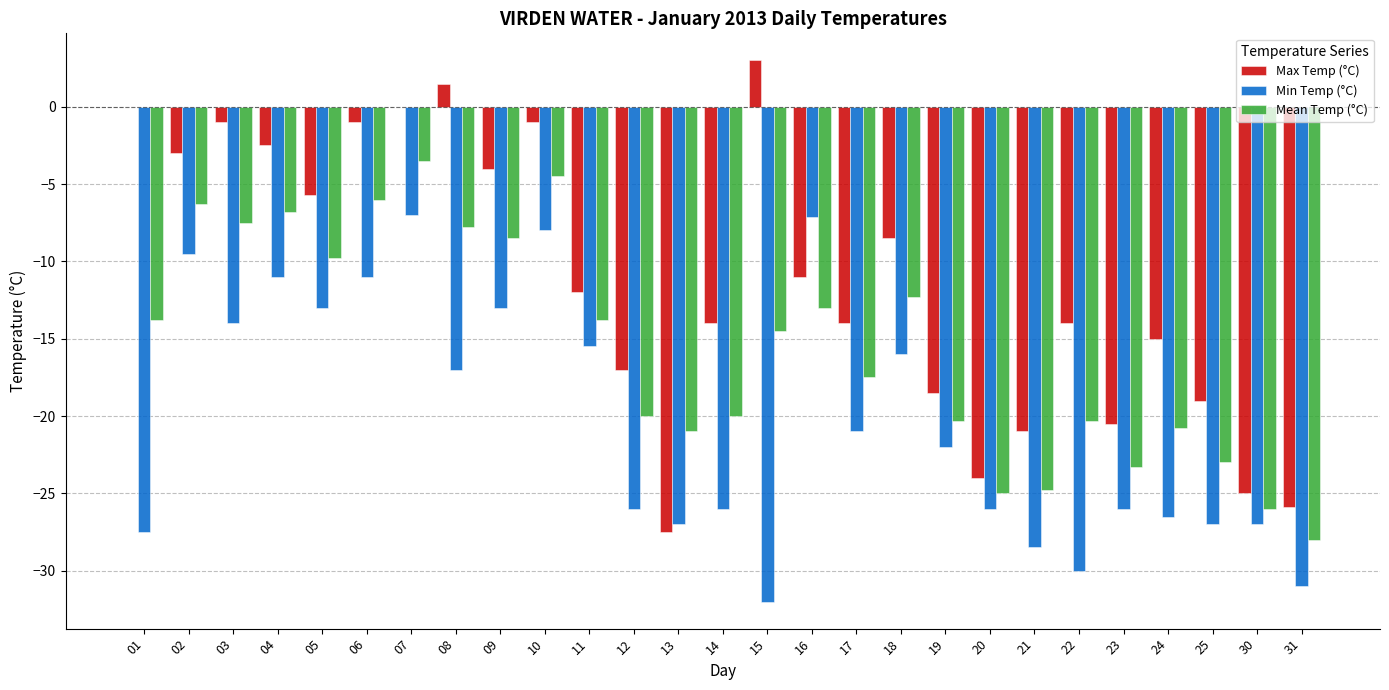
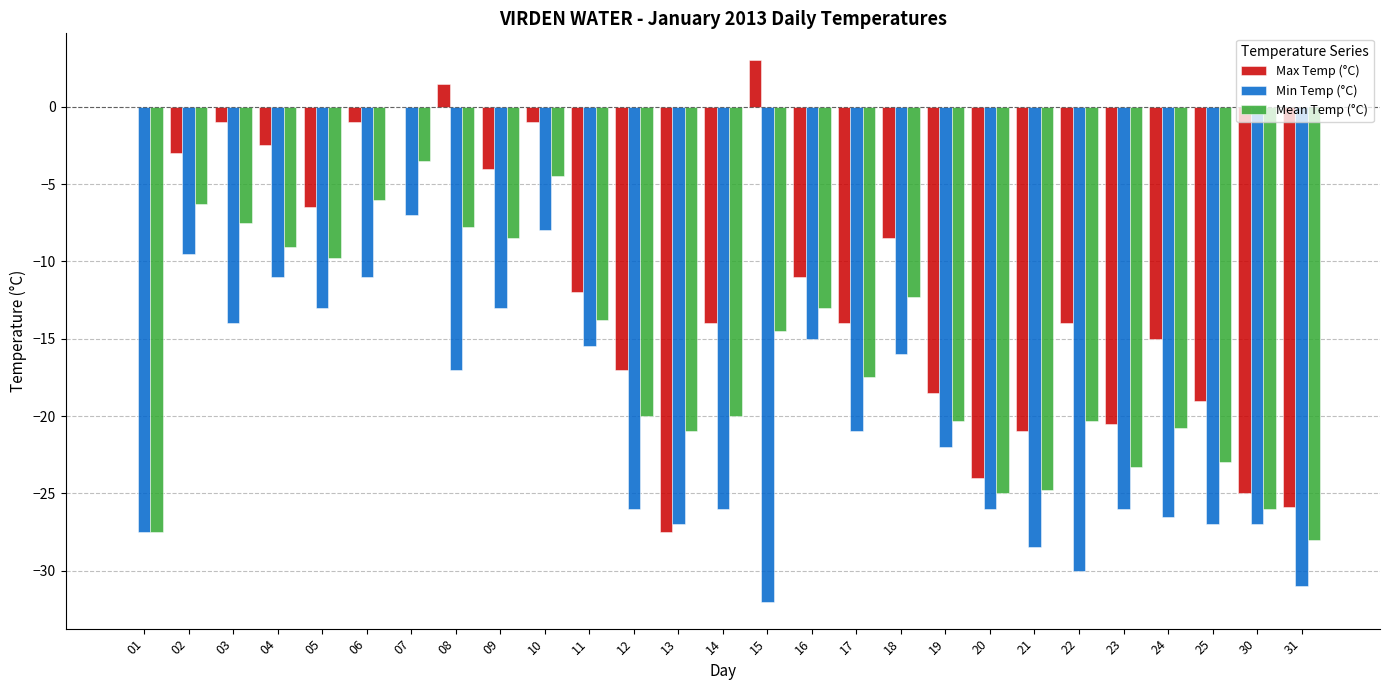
  {
    "Max Temp (°C)": {
      "01": 0.0,
      "02": -3.0,
      "03": -1.0,
      "04": -2.5,
-     "05": -5.7,
+     "05": -6.5,
      "06": -1.0,
      "07": 0.0,
      "08": 1.5,
      "09": -4.0,
      "10": -1.0,
      "11": -12.0,
      "12": -17.0,
      "13": -27.5,
      "14": -14.0,
      "15": 3.0,
      "16": -11.0,
      "17": -14.0,
      "18": -8.5,
      "19": -18.5,
      "20": -24.0,
      "21": -21.0,
      "22": -14.0,
      "23": -20.5,
      "24": -15.0,
      "25": -19.0,
      "30": -25.0,
      "31": -25.9
    },
    "Min Temp (°C)": {
      "01": -27.5,
      "02": -9.5,
      "03": -14.0,
      "04": -11.0,
      "05": -13.0,
      "06": -11.0,
      "07": -7.0,
      "08": -17.0,
      "09": -13.0,
      "10": -8.0,
      "11": -15.5,
      "12": -26.0,
      "13": -27.0,
      "14": -26.0,
      "15": -32.0,
-     "16": -7.1,
+     "16": -15.0,
      "17": -21.0,
      "18": -16.0,
      "19": -22.0,
      "20": -26.0,
      "21": -28.5,
      "22": -30.0,
      "23": -26.0,
      "24": -26.5,
      "25": -27.0,
      "30": -27.0,
      "31": -31.0
    },
    "Mean Temp (°C)": {
-     "01": -13.8,
+     "01": -27.5,
      "02": -6.3,
      "03": -7.5,
-     "04": -6.8,
+     "04": -9.1,
      "05": -9.8,
      "06": -6.0,
      "07": -3.5,
      "08": -7.8,
      "09": -8.5,
      "10": -4.5,
      "11": -13.8,
      "12": -20.0,
      "13": -21.0,
      "14": -20.0,
      "15": -14.5,
      "16": -13.0,
      "17": -17.5,
      "18": -12.3,
      "19": -20.3,
      "20": -25.0,
      "21": -24.8,
      "22": -20.3,
      "23": -23.3,
      "24": -20.8,
      "25": -23.0,
      "30": -26.0,
      "31": -28.0
    }
  }
